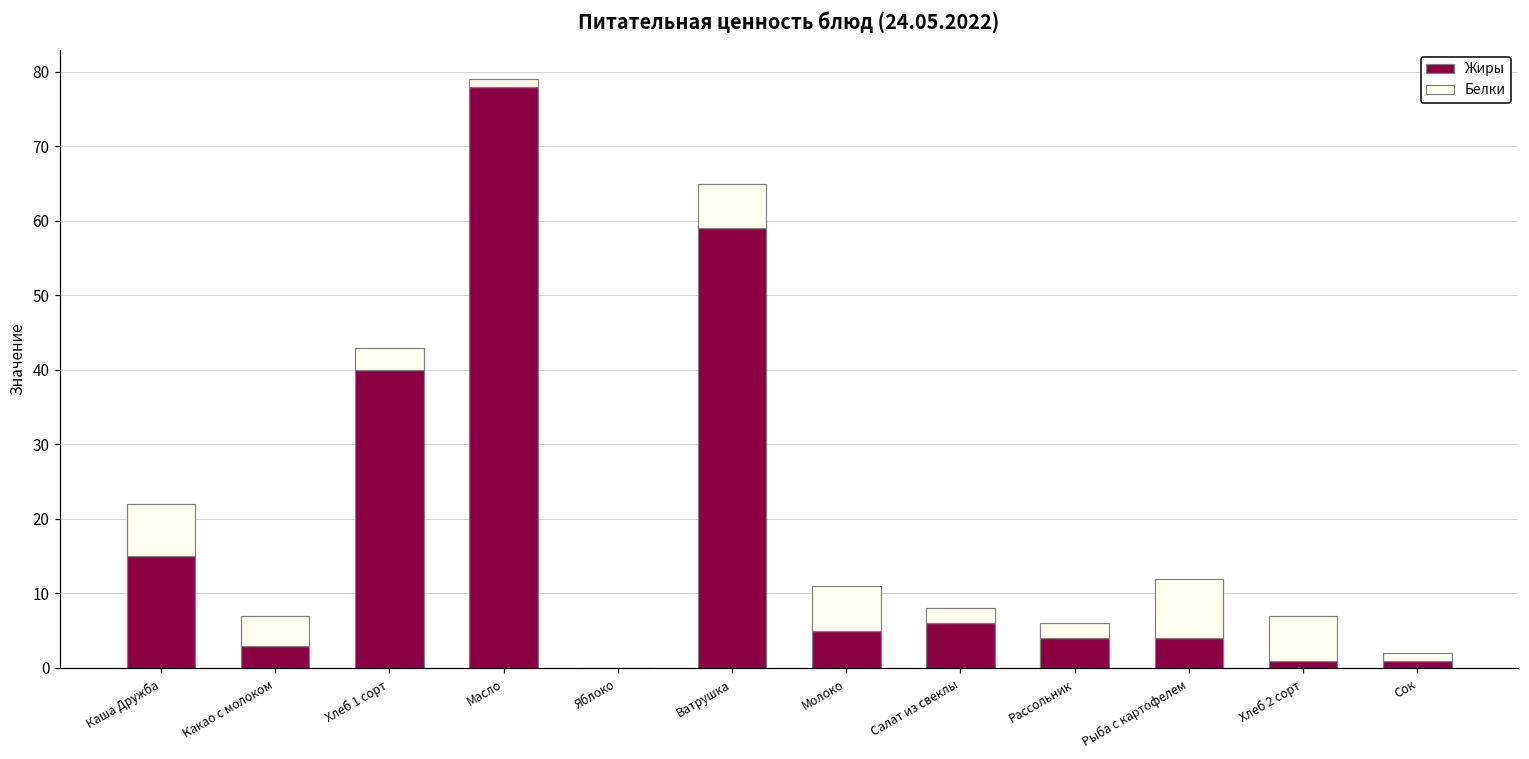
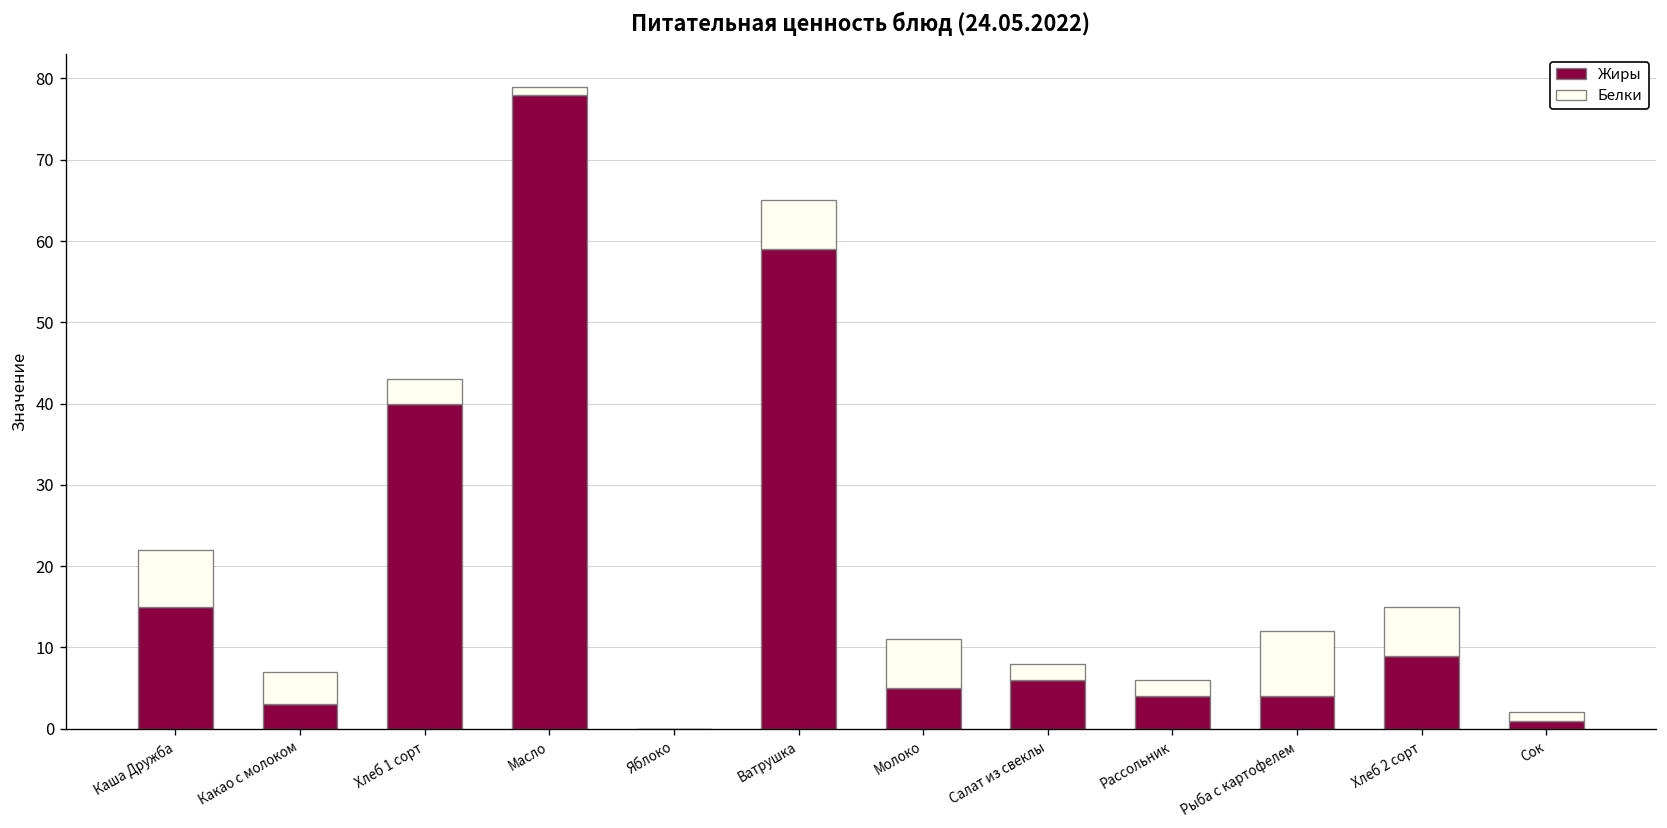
  {
    "Жиры": {
      "Каша Дружба": 15,
      "Какао с молоком": 3,
      "Хлеб 1 сорт": 40,
      "Масло": 78,
      "Яблоко": 0,
      "Ватрушка": 59,
      "Молоко": 5,
      "Салат из свеклы": 6,
      "Рассольник": 4,
      "Рыба с картофелем": 4,
-     "Хлеб 2 сорт": 1,
+     "Хлеб 2 сорт": 9,
      "Сок": 1
    },
    "Белки": {
      "Каша Дружба": 7,
      "Какао с молоком": 4,
      "Хлеб 1 сорт": 3,
      "Масло": 1,
      "Яблоко": 0,
      "Ватрушка": 6,
      "Молоко": 6,
      "Салат из свеклы": 2,
      "Рассольник": 2,
      "Рыба с картофелем": 8,
      "Хлеб 2 сорт": 6,
      "Сок": 1
    }
  }
